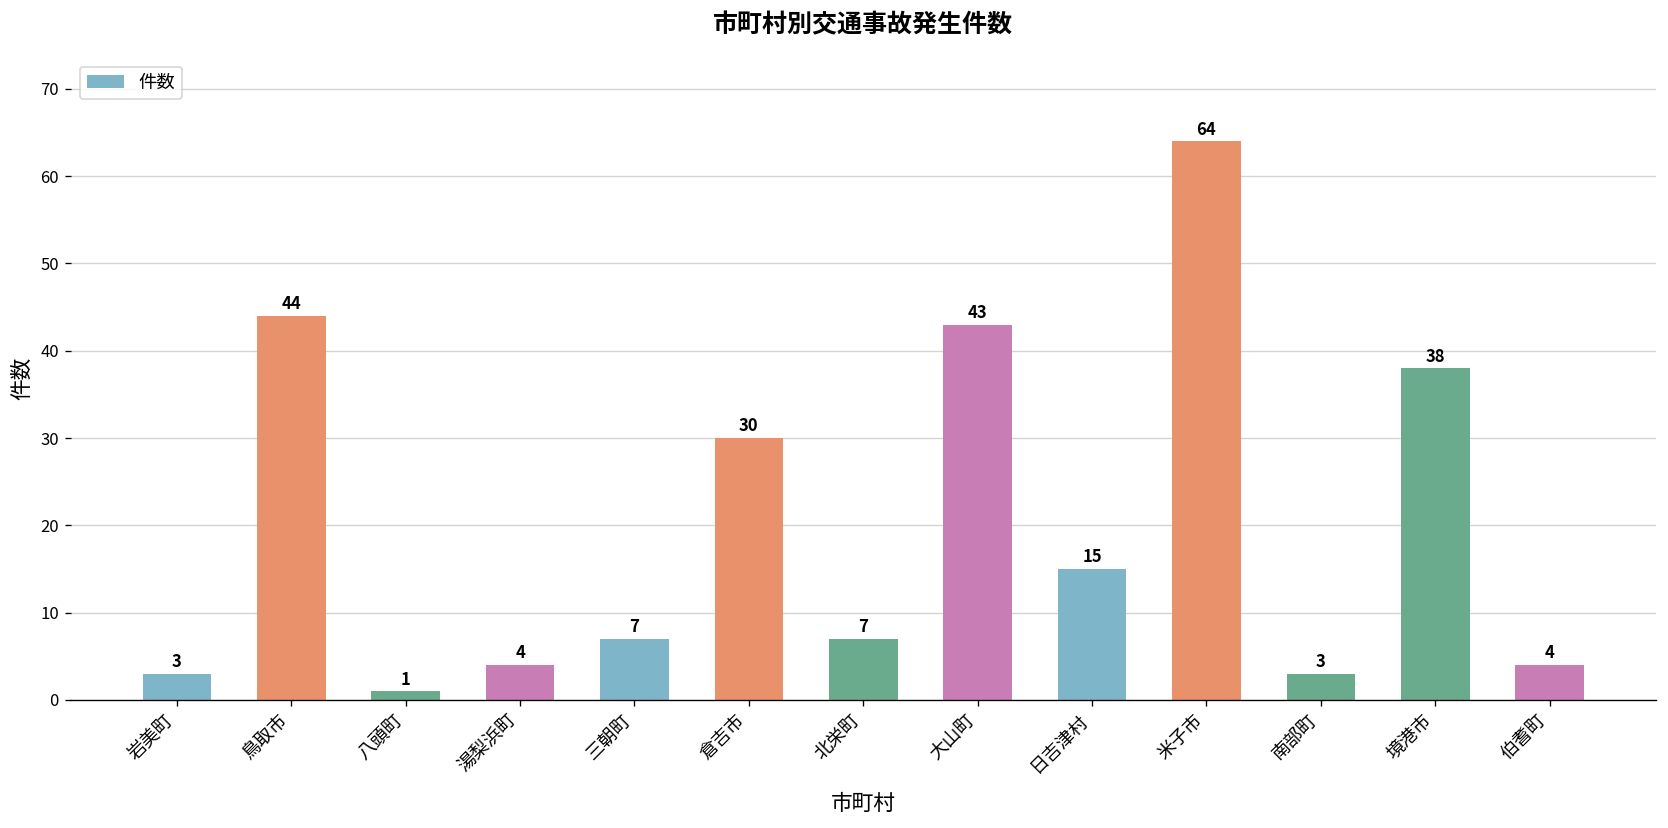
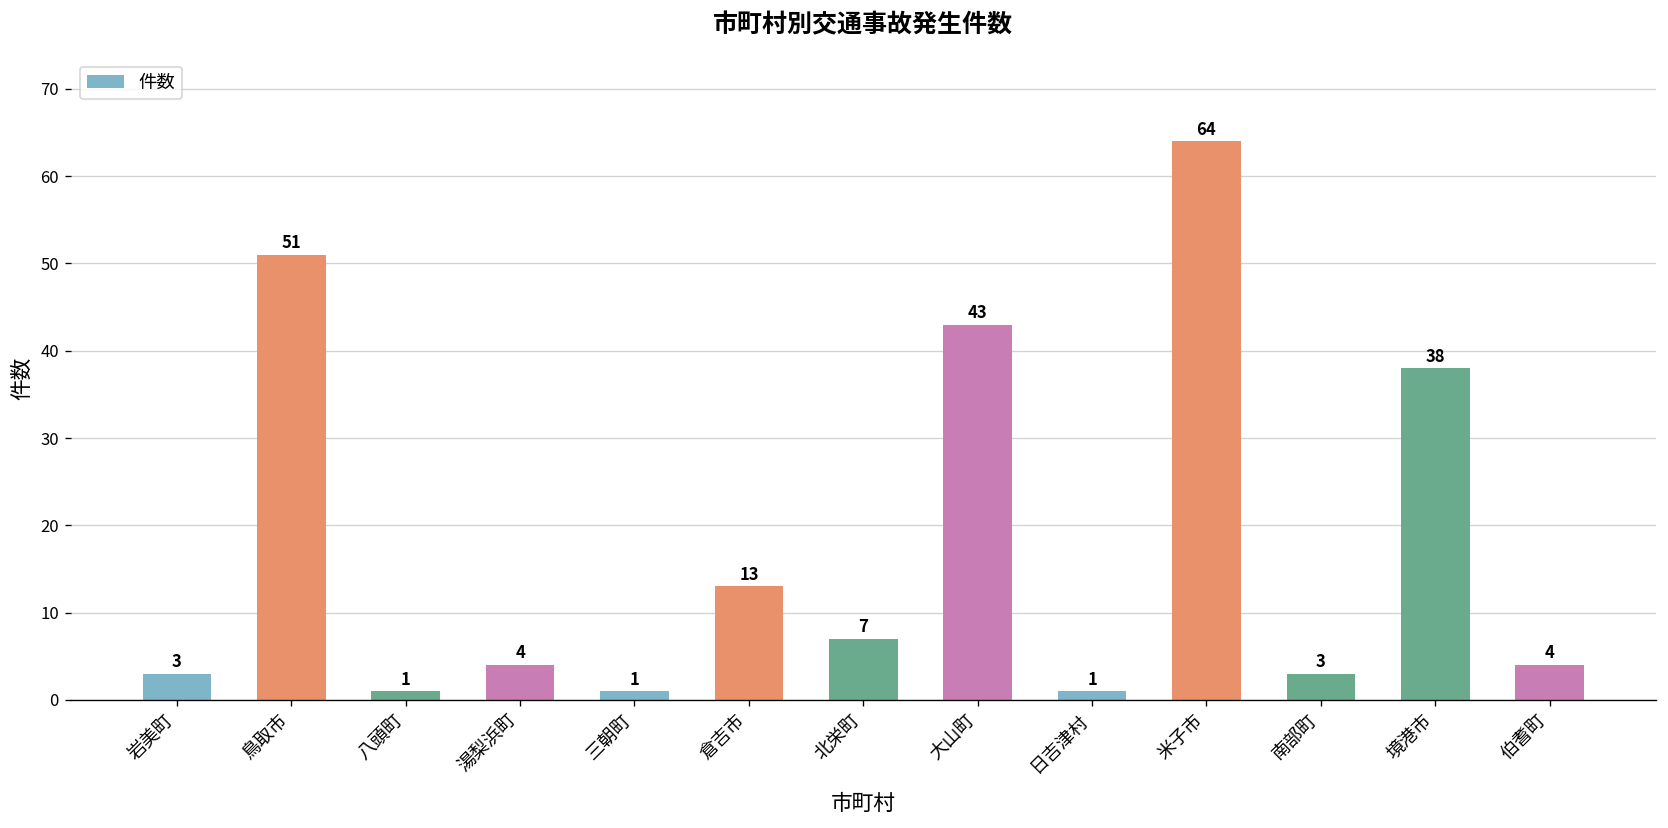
  {
    "岩美町": 3,
-   "鳥取市": 44,
+   "鳥取市": 51,
    "八頭町": 1,
    "湯梨浜町": 4,
-   "三朝町": 7,
-   "倉吉市": 30,
+   "三朝町": 1,
+   "倉吉市": 13,
    "北栄町": 7,
    "大山町": 43,
-   "日吉津村": 15,
+   "日吉津村": 1,
    "米子市": 64,
    "南部町": 3,
    "境港市": 38,
    "伯耆町": 4
  }
